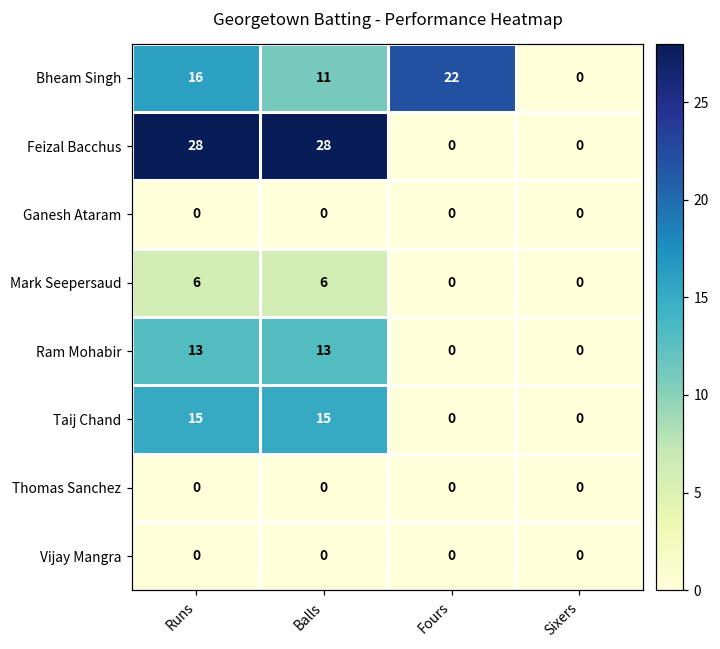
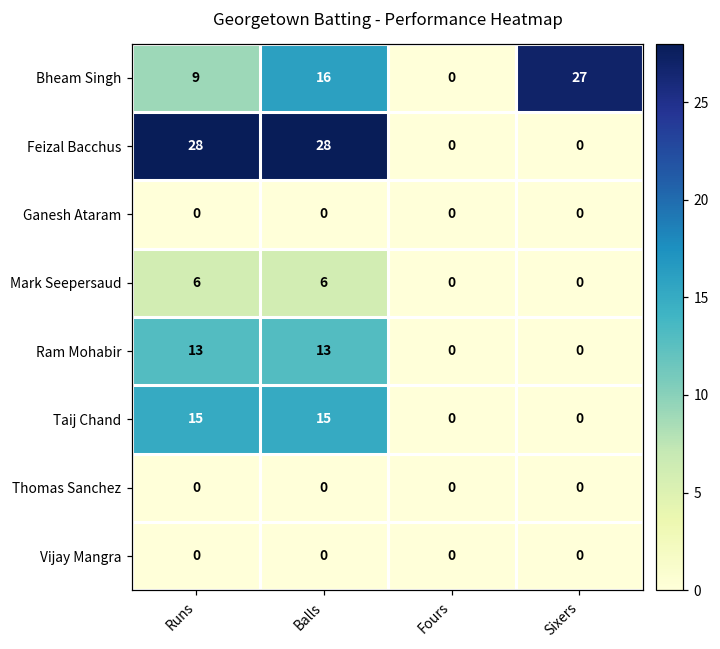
  {
    "Bheam Singh": {
-     "Runs": 16,
-     "Balls": 11,
-     "Fours": 22,
-     "Sixers": 0
+     "Runs": 9,
+     "Balls": 16,
+     "Fours": 0,
+     "Sixers": 27
    },
    "Feizal Bacchus": {
      "Runs": 28,
      "Balls": 28,
      "Fours": 0,
      "Sixers": 0
    },
    "Ganesh Ataram": {
      "Runs": 0,
      "Balls": 0,
      "Fours": 0,
      "Sixers": 0
    },
    "Mark Seepersaud": {
      "Runs": 6,
      "Balls": 6,
      "Fours": 0,
      "Sixers": 0
    },
    "Ram Mohabir": {
      "Runs": 13,
      "Balls": 13,
      "Fours": 0,
      "Sixers": 0
    },
    "Taij Chand": {
      "Runs": 15,
      "Balls": 15,
      "Fours": 0,
      "Sixers": 0
    },
    "Thomas Sanchez": {
      "Runs": 0,
      "Balls": 0,
      "Fours": 0,
      "Sixers": 0
    },
    "Vijay Mangra": {
      "Runs": 0,
      "Balls": 0,
      "Fours": 0,
      "Sixers": 0
    }
  }
